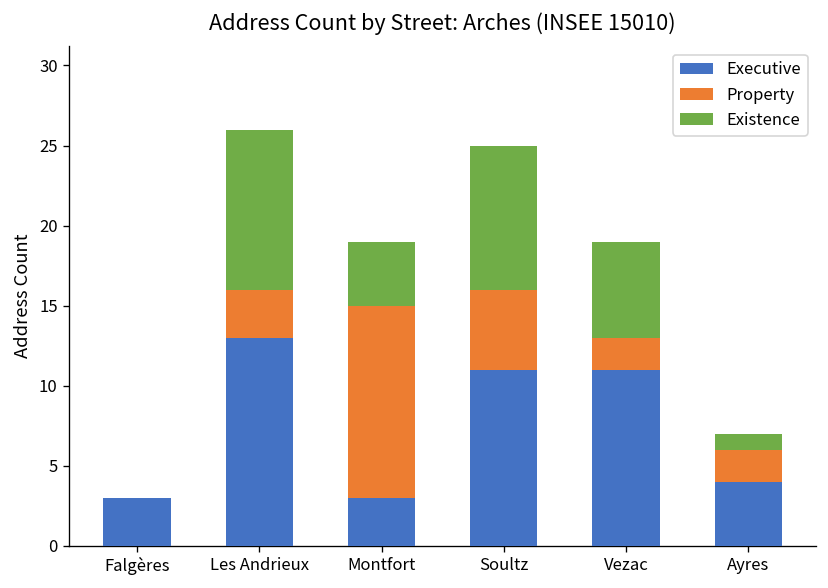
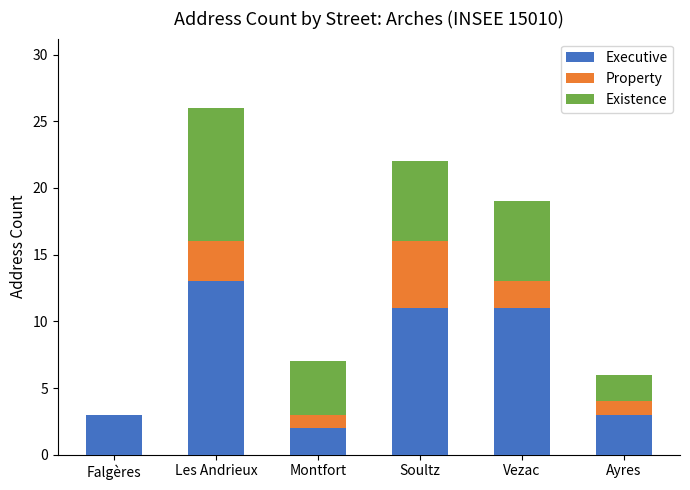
  {
    "Executive": {
      "Falgères": 3,
      "Les Andrieux": 13,
-     "Montfort": 3,
+     "Montfort": 2,
      "Soultz": 11,
      "Vezac": 11,
-     "Ayres": 4
+     "Ayres": 3
    },
    "Property": {
      "Falgères": 0,
      "Les Andrieux": 3,
-     "Montfort": 12,
+     "Montfort": 1,
      "Soultz": 5,
      "Vezac": 2,
-     "Ayres": 2
+     "Ayres": 1
    },
    "Existence": {
      "Falgères": 0,
      "Les Andrieux": 10,
      "Montfort": 4,
-     "Soultz": 9,
+     "Soultz": 6,
      "Vezac": 6,
-     "Ayres": 1
+     "Ayres": 2
    }
  }
